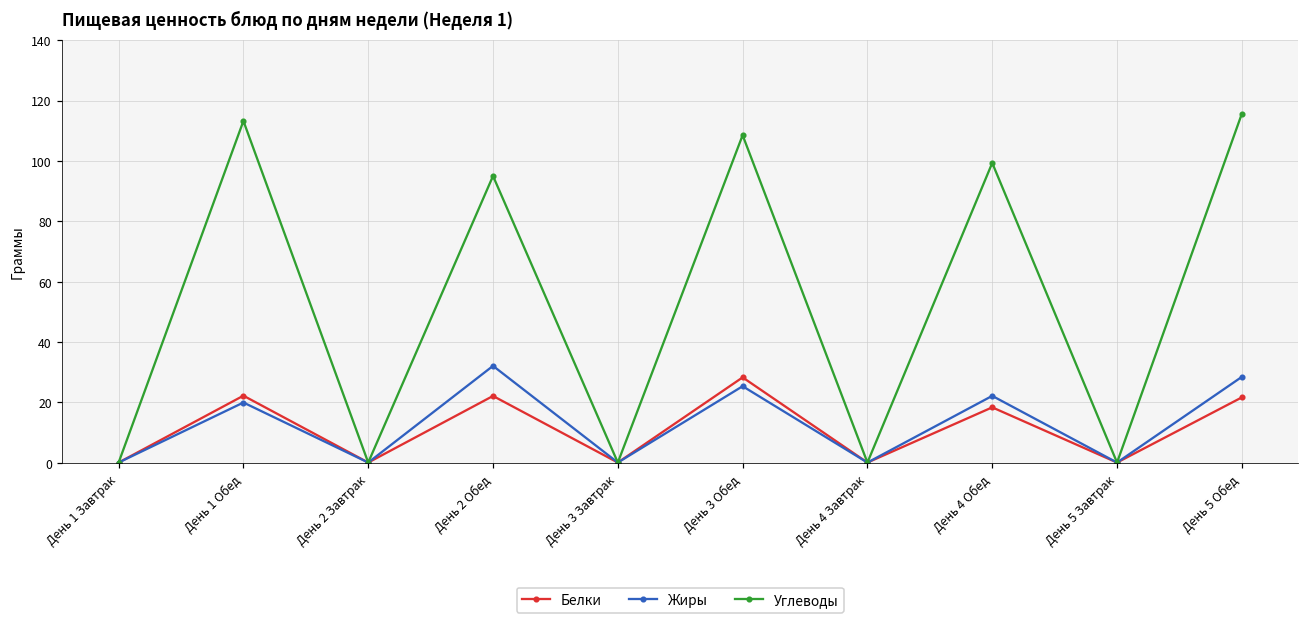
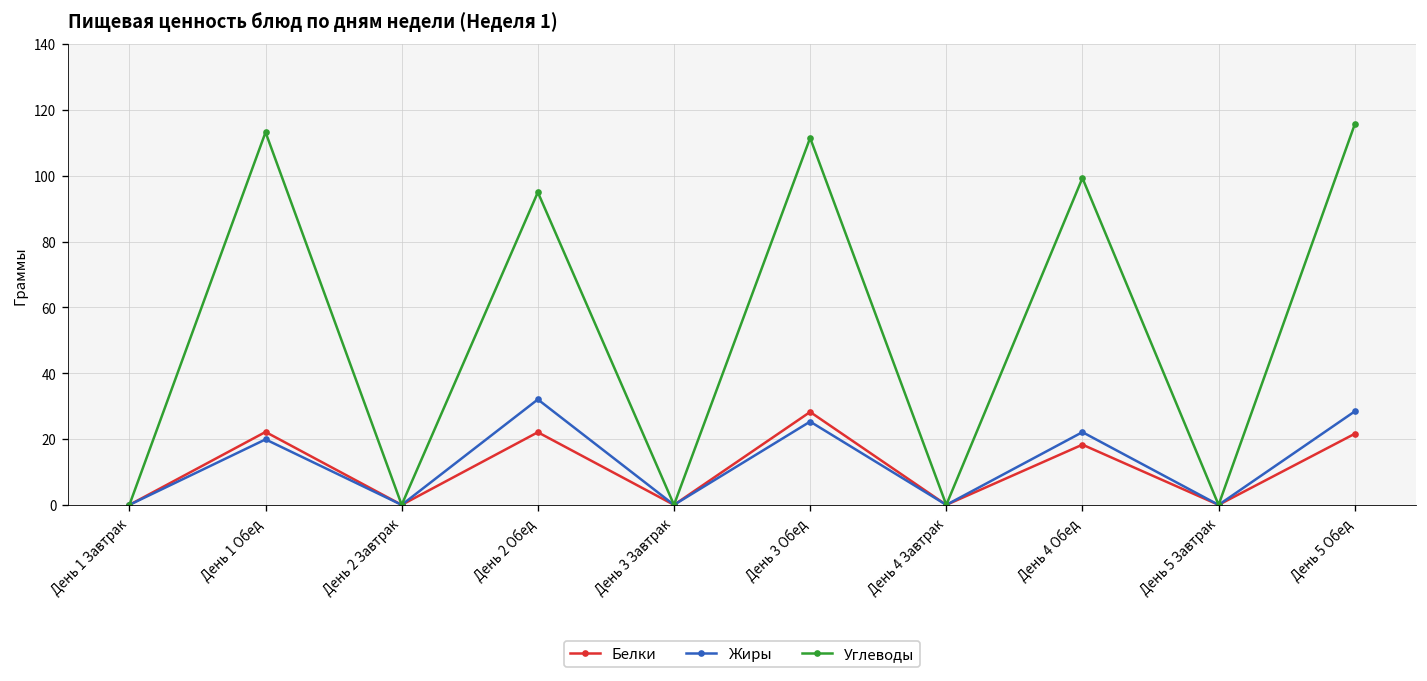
  {
    "Белки": {
      "День 1 Обед": 22,
      "День 2 Обед": 22,
      "День 3 Обед": 28,
      "День 4 Обед": 18,
      "День 5 Обед": 22
    },
    "Жиры": {
      "День 1 Обед": 20,
      "День 2 Обед": 32,
      "День 3 Обед": 25,
      "День 4 Обед": 22,
      "День 5 Обед": 28
    },
    "Углеводы": {
      "День 1 Обед": 113,
      "День 2 Обед": 95,
-     "День 3 Обед": 109,
+     "День 3 Обед": 112,
      "День 4 Обед": 99,
      "День 5 Обед": 116
    }
  }
